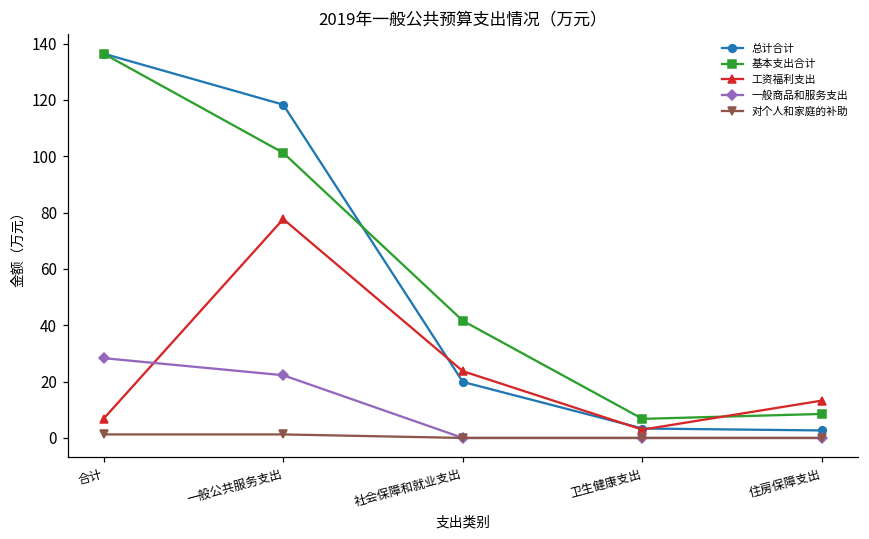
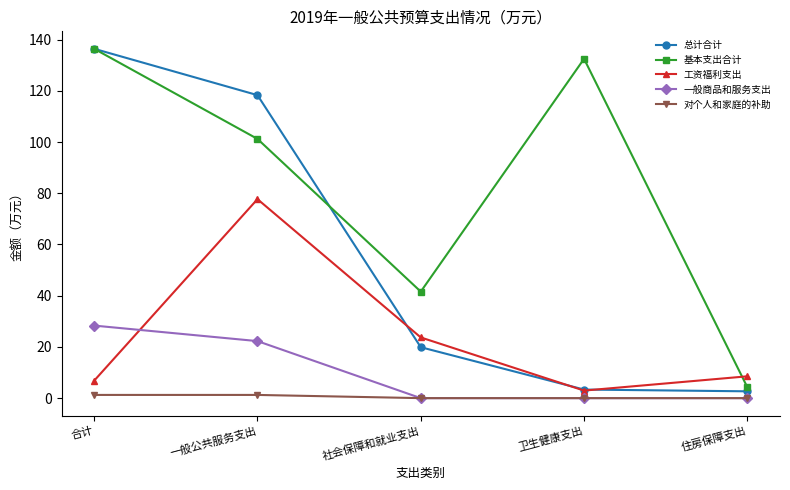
  {
    "总计合计": {
      "一般公共服务支出": 118,
      "社会保障和就业支出": 20,
      "住房保障支出": 3
    },
    "基本支出合计": {
      "一般公共服务支出": 101,
      "社会保障和就业支出": 42,
-     "卫生健康支出": 7,
-     "住房保障支出": 9
+     "卫生健康支出": 133,
+     "住房保障支出": 4
    },
    "工资福利支出": {
      "合计": 7,
      "一般公共服务支出": 78,
      "社会保障和就业支出": 24,
-     "住房保障支出": 13
+     "住房保障支出": 9
    },
    "一般商品和服务支出": {
      "合计": 28,
      "一般公共服务支出": 22
    },
    "对个人和家庭的补助": {
      "合计": 1,
      "一般公共服务支出": 1
    }
  }
